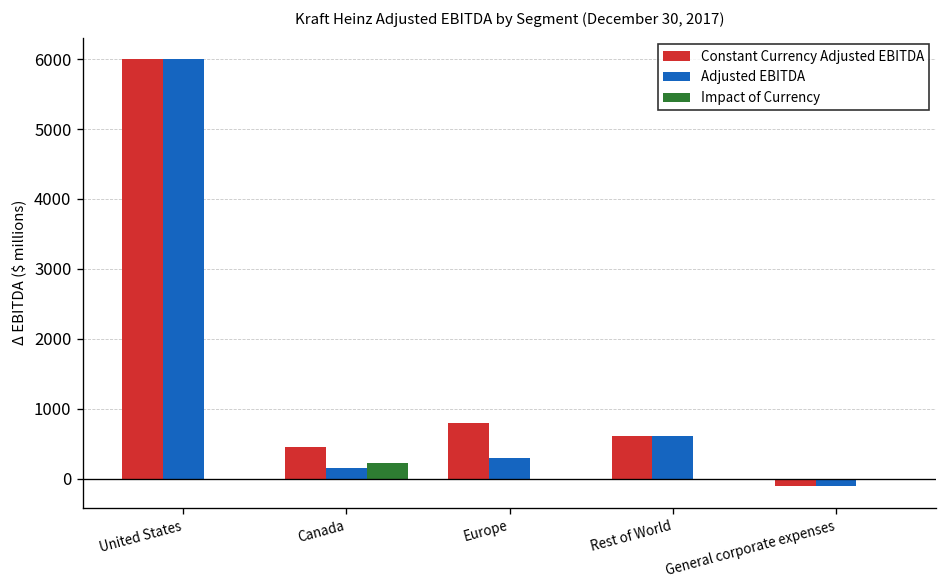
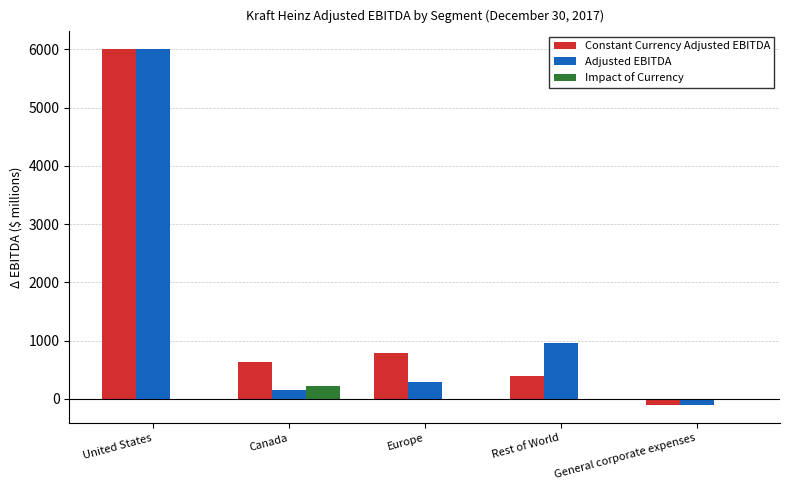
  {
    "Constant Currency Adjusted EBITDA": {
      "United States": 6000,
-     "Canada": 500,
+     "Canada": 600,
      "Europe": 800,
-     "Rest of World": 600,
+     "Rest of World": 400,
      "General corporate expenses": -100
    },
    "Adjusted EBITDA": {
      "United States": 6000,
      "Canada": 100,
      "Europe": 300,
-     "Rest of World": 600,
+     "Rest of World": 1000,
      "General corporate expenses": -100
    },
    "Impact of Currency": {
      "United States": 0,
      "Canada": 200,
      "Rest of World": 0,
      "General corporate expenses": 0
    }
  }
